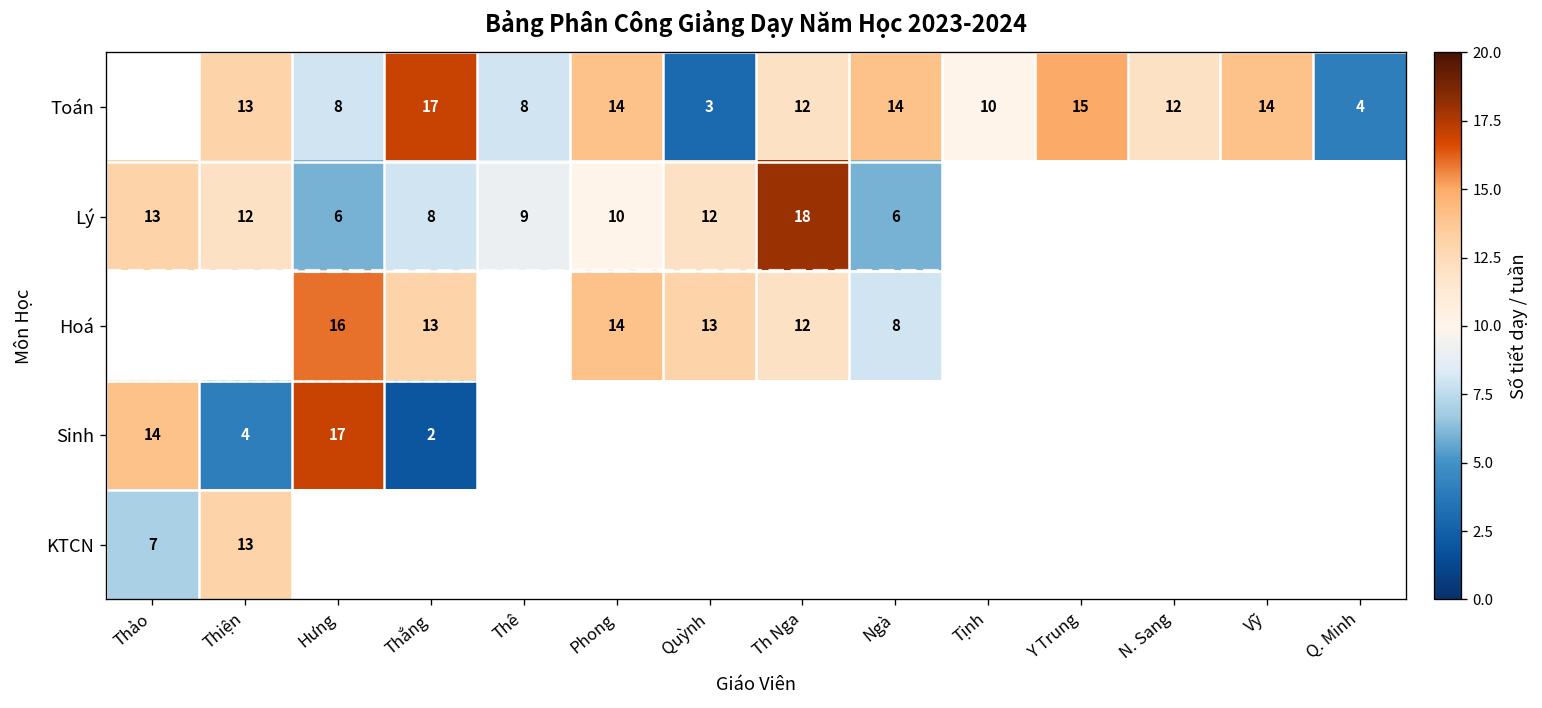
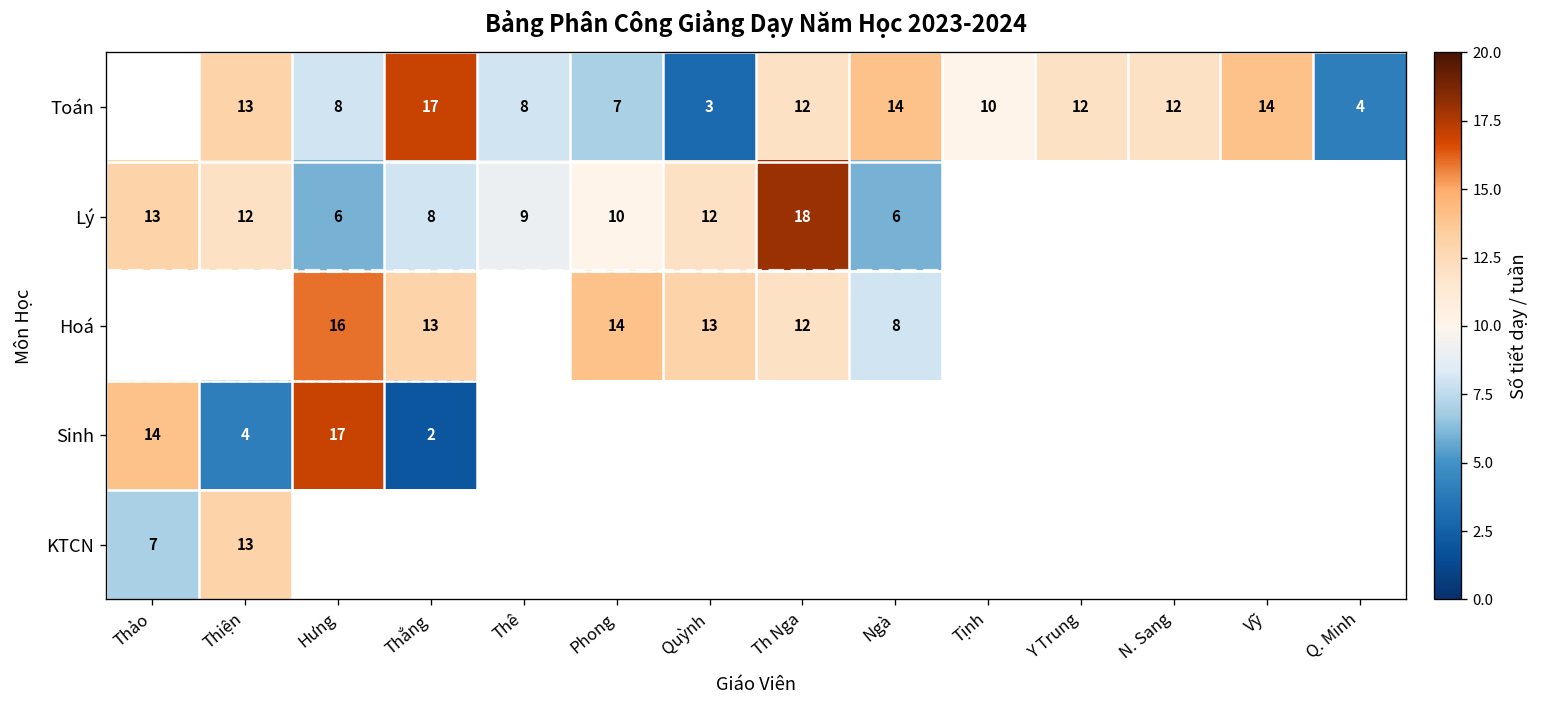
  {
    "Toán": {
      "Thiện": 13,
      "Hưng": 8,
      "Thắng": 17,
      "Thê": 8,
-     "Phong": 14,
+     "Phong": 7,
      "Quỳnh": 3,
      "Th Nga": 12,
      "Ngà": 14,
      "Tịnh": 10,
-     "Y Trung": 15,
+     "Y Trung": 12,
      "N. Sang": 12,
      "Vỹ": 14,
      "Q. Minh": 4
    },
    "Lý": {
      "Thảo": 13,
      "Thiện": 12,
      "Hưng": 6,
      "Thắng": 8,
      "Thê": 9,
      "Phong": 10,
      "Quỳnh": 12,
      "Th Nga": 18,
      "Ngà": 6
    },
    "Hoá": {
      "Hưng": 16,
      "Thắng": 13,
      "Phong": 14,
      "Quỳnh": 13,
      "Th Nga": 12,
      "Ngà": 8
    },
    "Sinh": {
      "Thảo": 14,
      "Thiện": 4,
      "Hưng": 17,
      "Thắng": 2
    },
    "KTCN": {
      "Thảo": 7,
      "Thiện": 13
    }
  }
